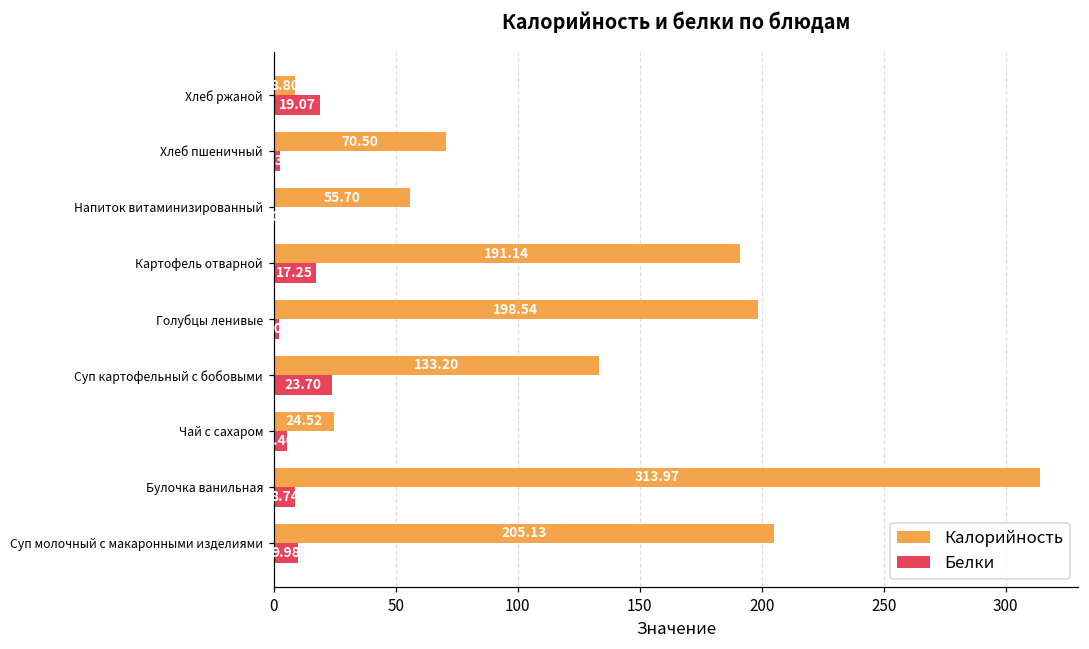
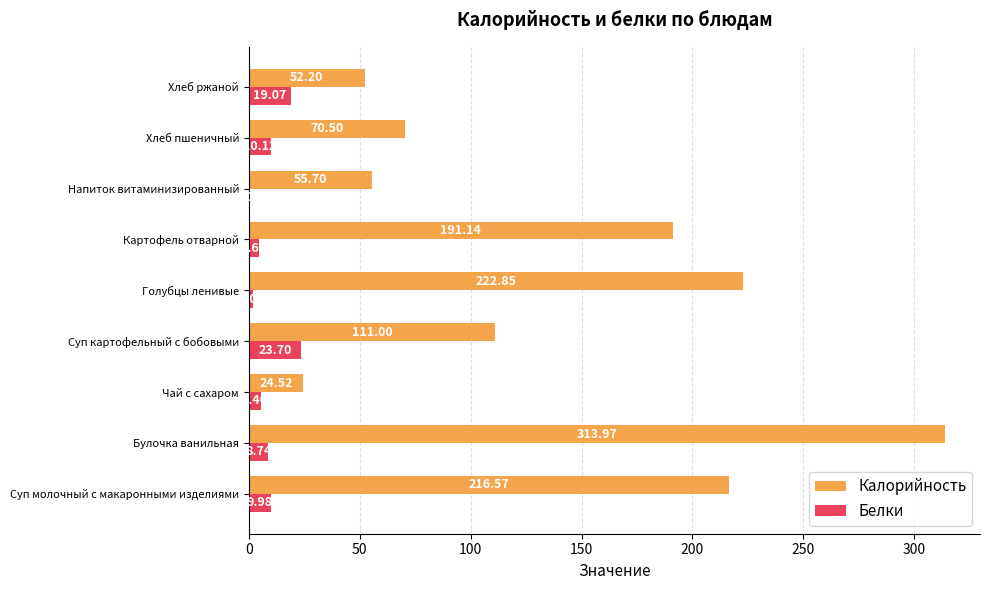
  {
    "Калорийность": {
-     "Хлеб ржаной": 8.80,
+     "Хлеб ржаной": 52.20,
      "Хлеб пшеничный": 70.50,
      "Напиток витаминизированный": 55.70,
      "Картофель отварной": 191.14,
-     "Голубцы ленивые": 198.54,
-     "Суп картофельный с бобовыми": 133.20,
+     "Голубцы ленивые": 222.85,
+     "Суп картофельный с бобовыми": 111.00,
      "Чай с сахаром": 24.52,
      "Булочка ванильная": 313.97,
-     "Суп молочный с макаронными изделиями": 205.13
+     "Суп молочный с макаронными изделиями": 216.57
    },
    "Белки": {
-     "Хлеб пшеничный": 2,
+     "Хлеб пшеничный": 10,
      "Напиток витаминизированный": 0,
-     "Картофель отварной": 17,
+     "Картофель отварной": 5,
      "Голубцы ленивые": 2,
      "Чай с сахаром": 5
    }
  }
